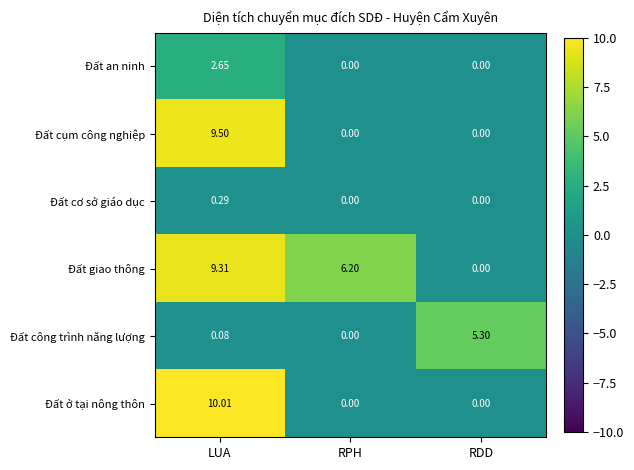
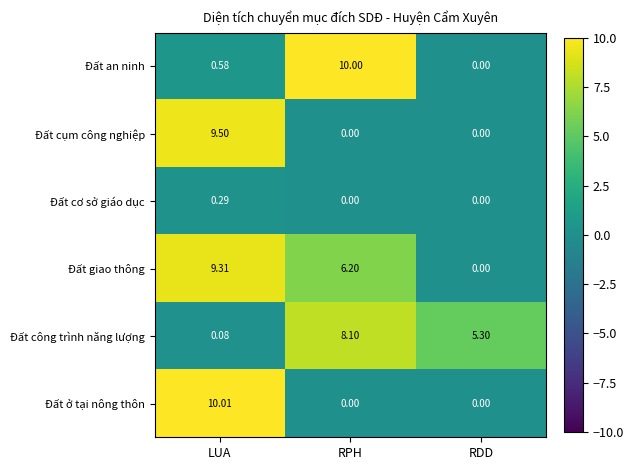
  {
    "Đất an ninh": {
-     "LUA": 2.65,
-     "RPH": 0.00,
+     "LUA": 0.58,
+     "RPH": 10.00,
      "RDD": 0.00
    },
    "Đất cụm công nghiệp": {
      "LUA": 9.50,
      "RPH": 0.00,
      "RDD": 0.00
    },
    "Đất cơ sở giáo dục": {
      "LUA": 0.29,
      "RPH": 0.00,
      "RDD": 0.00
    },
    "Đất giao thông": {
      "LUA": 9.31,
      "RPH": 6.20,
      "RDD": 0.00
    },
    "Đất công trình năng lượng": {
      "LUA": 0.08,
-     "RPH": 0.00,
+     "RPH": 8.10,
      "RDD": 5.30
    },
    "Đất ở tại nông thôn": {
      "LUA": 10.01,
      "RPH": 0.00,
      "RDD": 0.00
    }
  }
